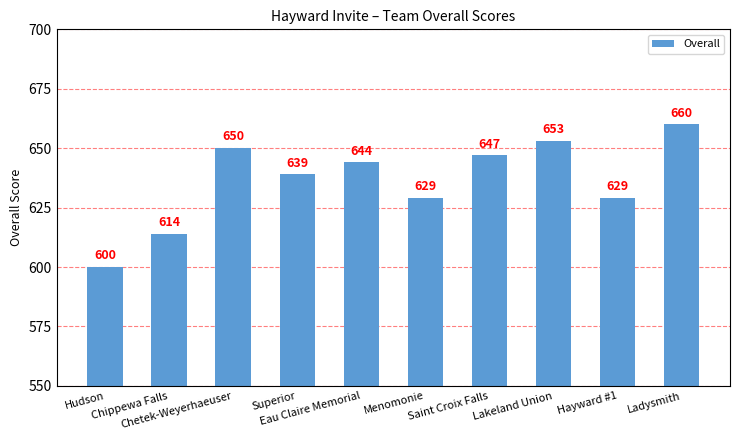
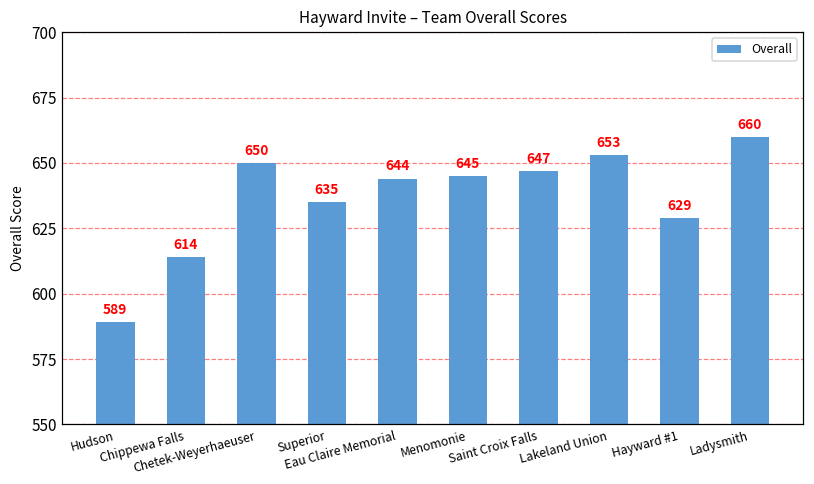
  {
-   "Hudson": 600,
+   "Hudson": 589,
    "Chippewa Falls": 614,
    "Chetek-Weyerhaeuser": 650,
-   "Superior": 639,
+   "Superior": 635,
    "Eau Claire Memorial": 644,
-   "Menomonie": 629,
+   "Menomonie": 645,
    "Saint Croix Falls": 647,
    "Lakeland Union": 653,
    "Hayward #1": 629,
    "Ladysmith": 660
  }
